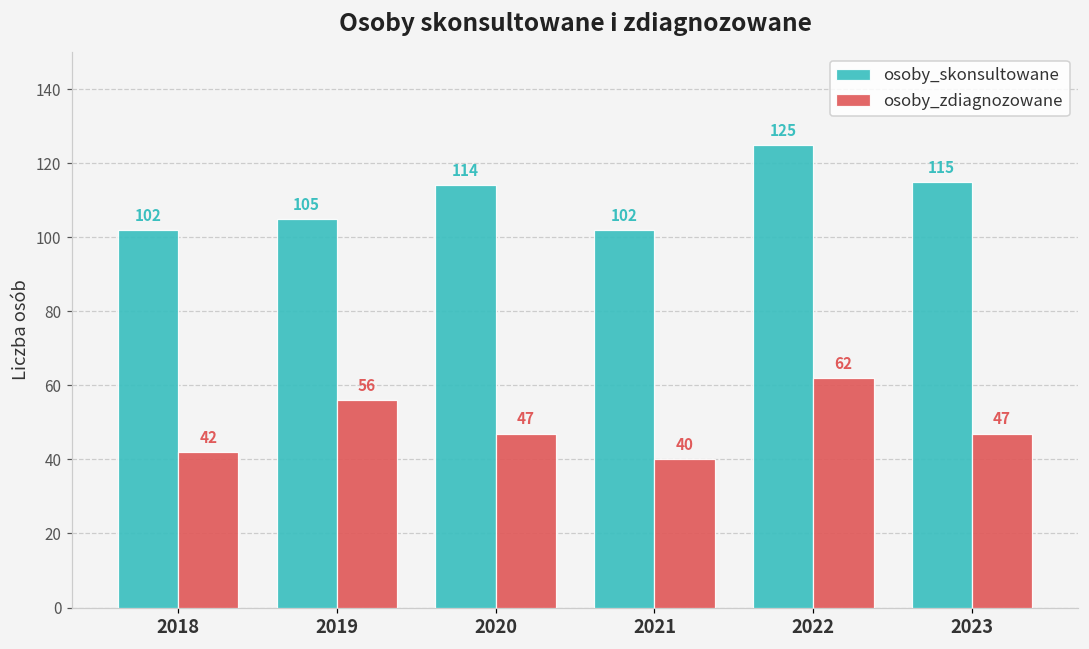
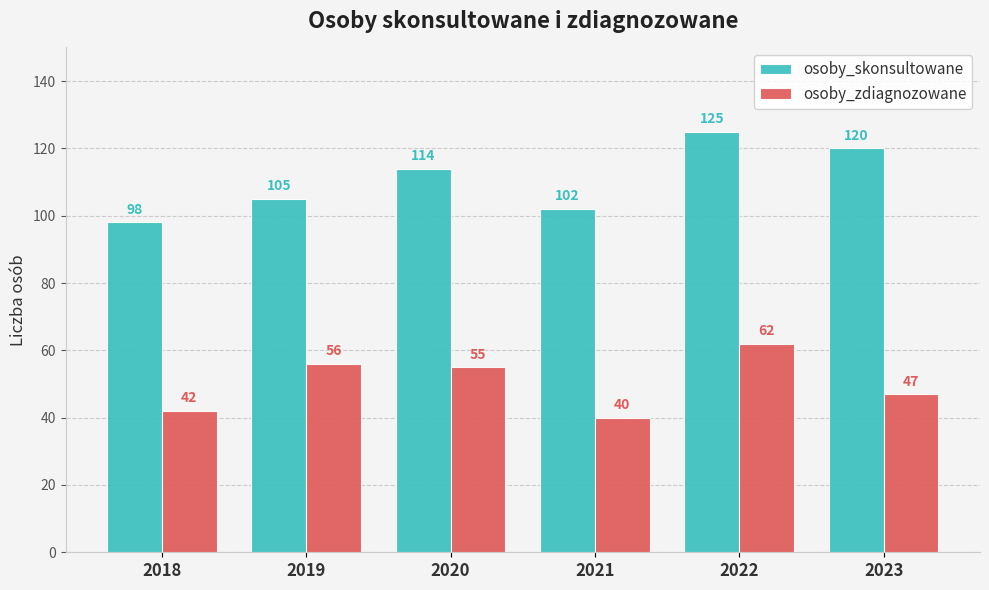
  {
    "osoby_skonsultowane": {
-     "2018": 102,
+     "2018": 98,
      "2019": 105,
      "2020": 114,
      "2021": 102,
      "2022": 125,
-     "2023": 115
+     "2023": 120
    },
    "osoby_zdiagnozowane": {
      "2018": 42,
      "2019": 56,
-     "2020": 47,
+     "2020": 55,
      "2021": 40,
      "2022": 62,
      "2023": 47
    }
  }
